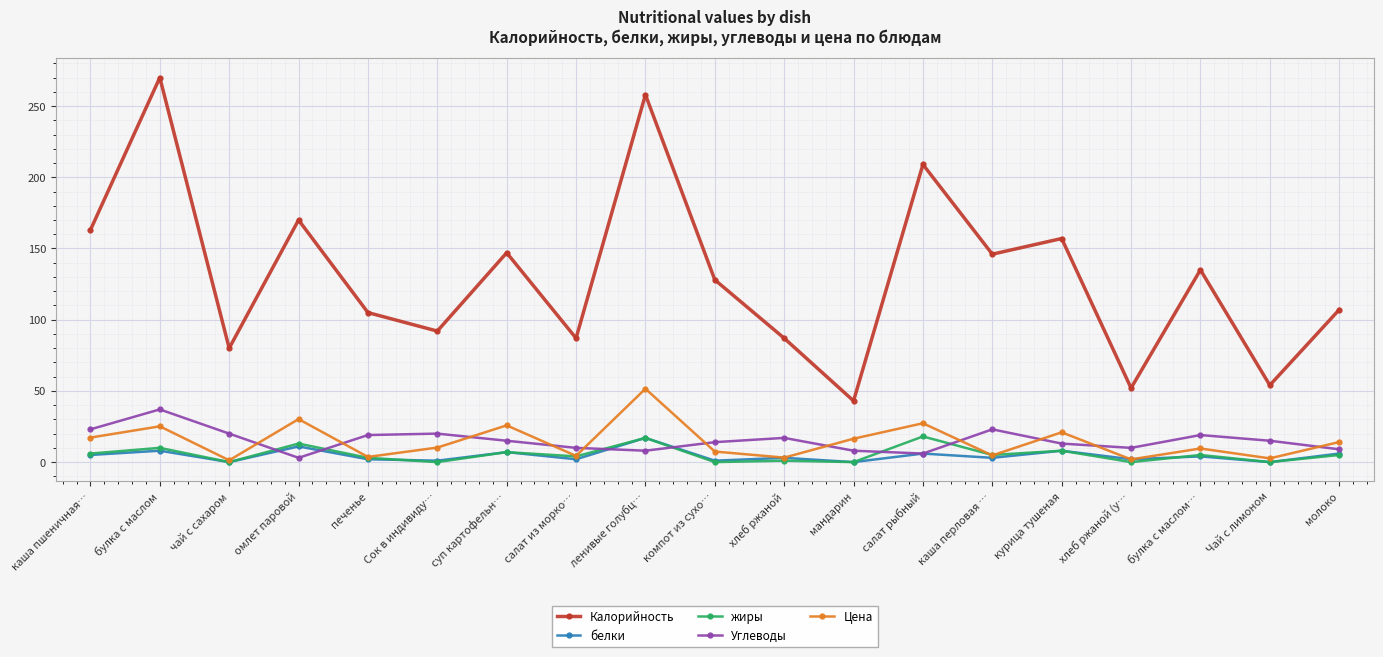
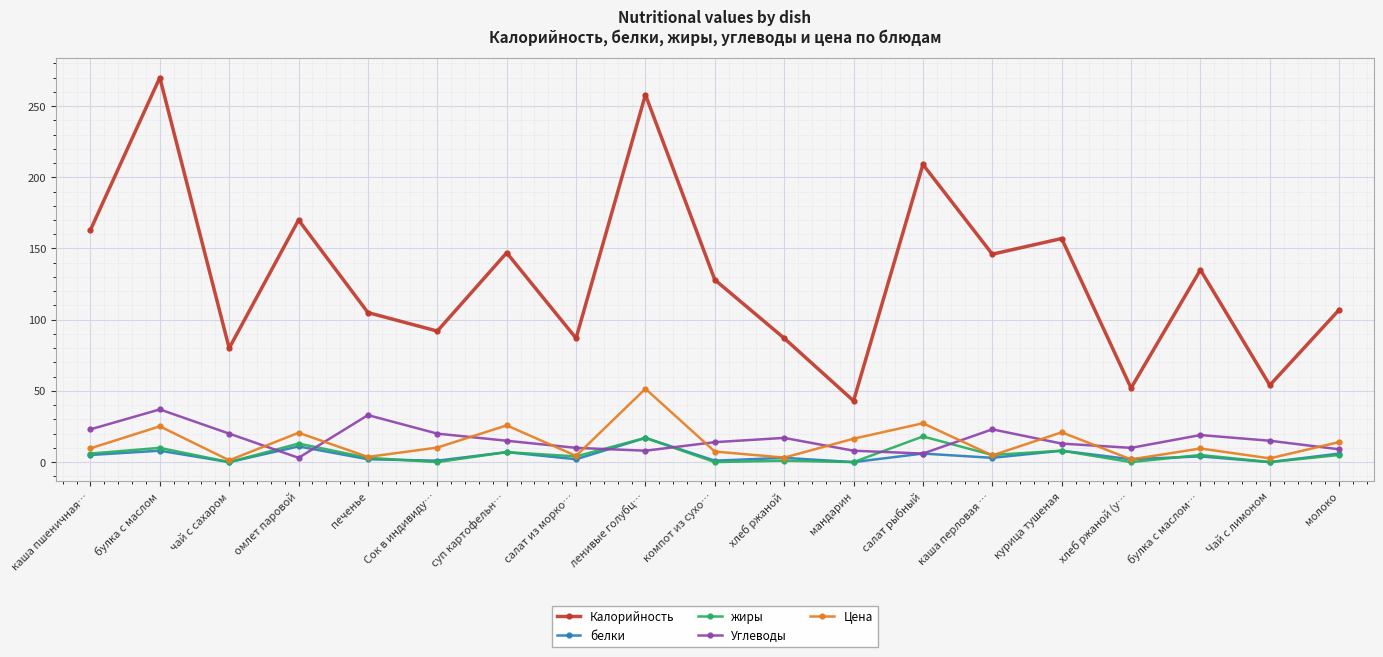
  {
    "Калорийность": {
      "каша пшеничная…": 163,
      "булка с маслом": 270,
      "чай с сахаром": 80,
      "омлет паровой": 170,
      "печенье": 105,
      "Сок в индивиду…": 92,
      "суп картофельн…": 147,
      "салат из морко…": 87,
      "ленивые голубц…": 258,
      "компот из сухо…": 128,
      "хлеб ржаной": 87,
      "мандарин": 43,
      "салат рыбный": 209,
      "каша перловая …": 146,
      "курица тушеная": 157,
      "хлеб ржаной (у…": 52,
      "булка с маслом…": 135,
      "Чай с лимоном": 54,
      "молоко": 107
    },
    "белки": {
      "булка с маслом": 8,
      "омлет паровой": 11,
      "салат из морко…": 2
    },
    "жиры": {
      "булка с маслом": 10,
      "омлет паровой": 13,
      "хлеб ржаной": 1,
      "салат рыбный": 18,
      "хлеб ржаной (у…": 0
    },
    "Углеводы": {
      "каша пшеничная…": 23,
      "булка с маслом": 37,
      "чай с сахаром": 20,
      "омлет паровой": 3,
-     "печенье": 19,
+     "печенье": 33,
      "Сок в индивиду…": 20,
      "суп картофельн…": 15,
      "салат из морко…": 10,
      "ленивые голубц…": 8,
      "компот из сухо…": 14,
      "хлеб ржаной": 17,
      "мандарин": 8,
      "каша перловая …": 23,
      "курица тушеная": 13,
      "хлеб ржаной (у…": 10,
      "булка с маслом…": 19,
      "Чай с лимоном": 15,
      "молоко": 9
    },
    "Цена": {
-     "каша пшеничная…": 17,
+     "каша пшеничная…": 10,
      "булка с маслом": 25,
-     "омлет паровой": 30,
+     "омлет паровой": 21,
      "Сок в индивиду…": 10,
      "суп картофельн…": 26,
      "ленивые голубц…": 52,
      "компот из сухо…": 7,
      "мандарин": 16,
      "салат рыбный": 27,
      "курица тушеная": 21,
      "булка с маслом…": 10,
      "Чай с лимоном": 3,
      "молоко": 14
    }
  }
